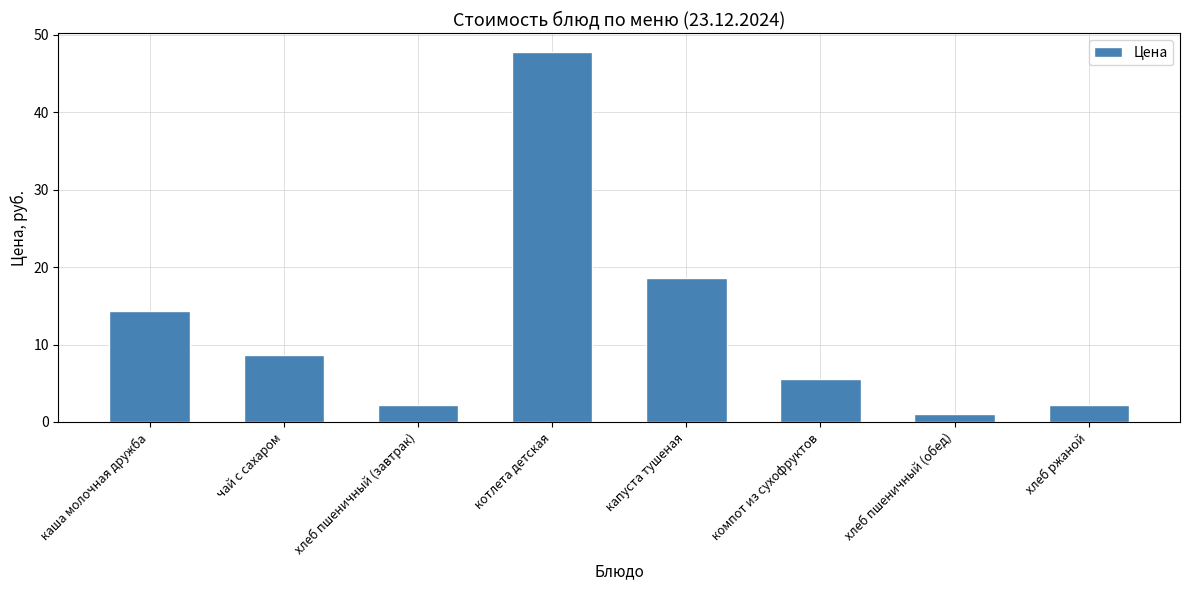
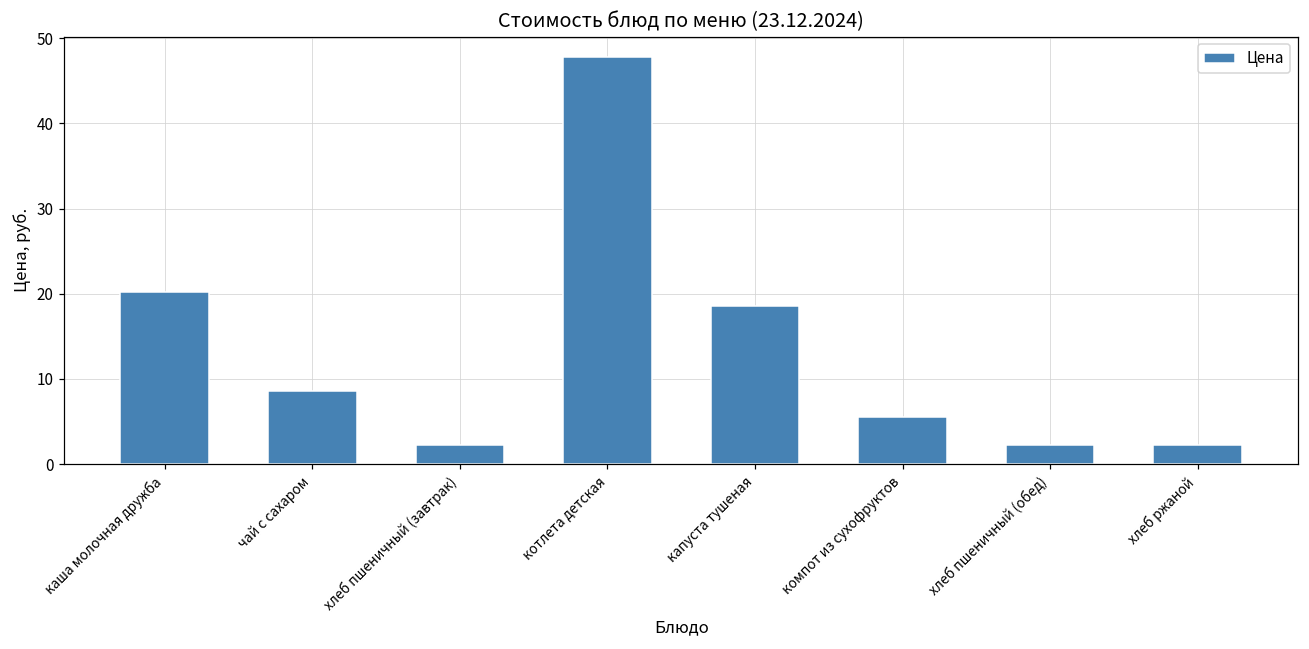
  {
-   "каша молочная дружба": 14,
+   "каша молочная дружба": 20,
    "чай с сахаром": 9,
    "хлеб пшеничный (завтрак)": 2,
    "котлета детская": 48,
    "капуста тушеная": 19,
    "компот из сухофруктов": 6,
-   "хлеб пшеничный (обед)": 1,
+   "хлеб пшеничный (обед)": 2,
    "хлеб ржаной": 2
  }
